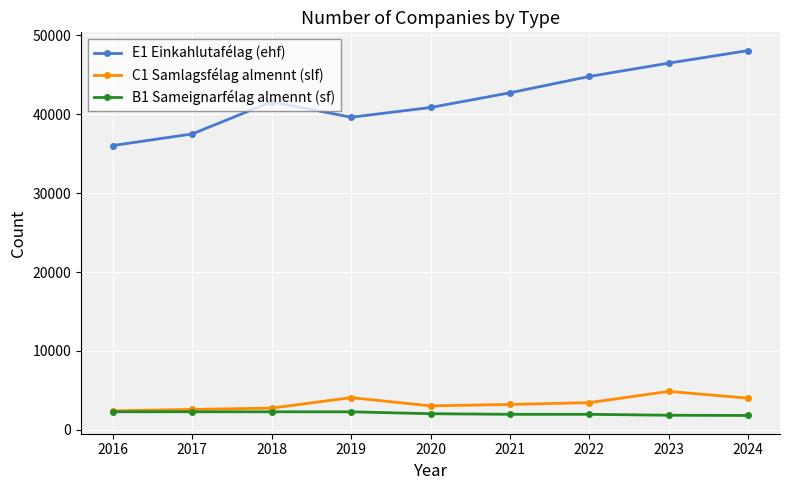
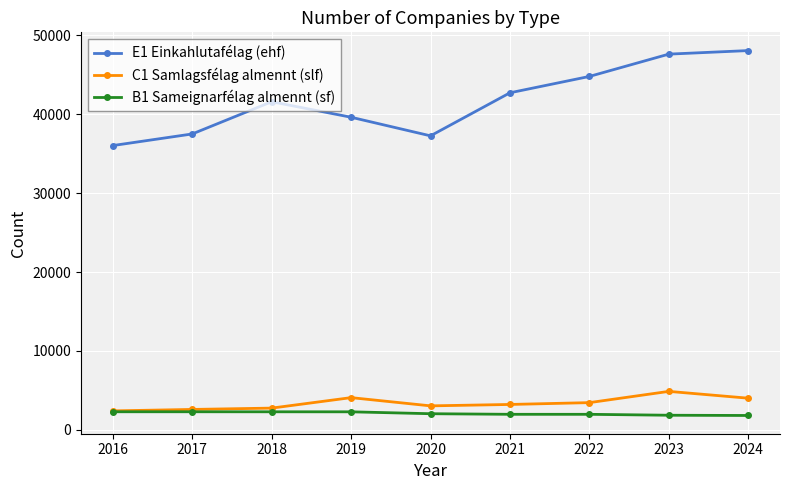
  {
    "E1 Einkahlutafélag (ehf)": {
      "2016": 36000,
      "2017": 38000,
      "2019": 40000,
-     "2020": 41000,
+     "2020": 37000,
      "2021": 43000,
      "2022": 45000,
-     "2023": 46000,
+     "2023": 48000,
      "2024": 48000
    },
    "C1 Samlagsfélag almennt (slf)": {
      "2018": 3000,
      "2019": 4000,
      "2020": 3000,
      "2021": 3000,
      "2022": 3000,
      "2023": 5000,
      "2024": 4000
    },
    "B1 Sameignarfélag almennt (sf)": {
      "2018": 2000,
      "2019": 2000,
      "2020": 2000,
      "2021": 2000,
      "2022": 2000,
      "2023": 2000,
      "2024": 2000
    }
  }
